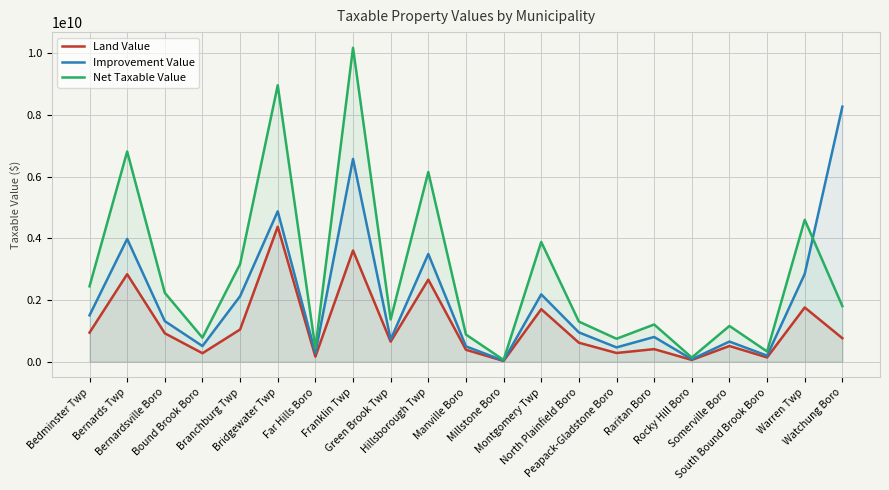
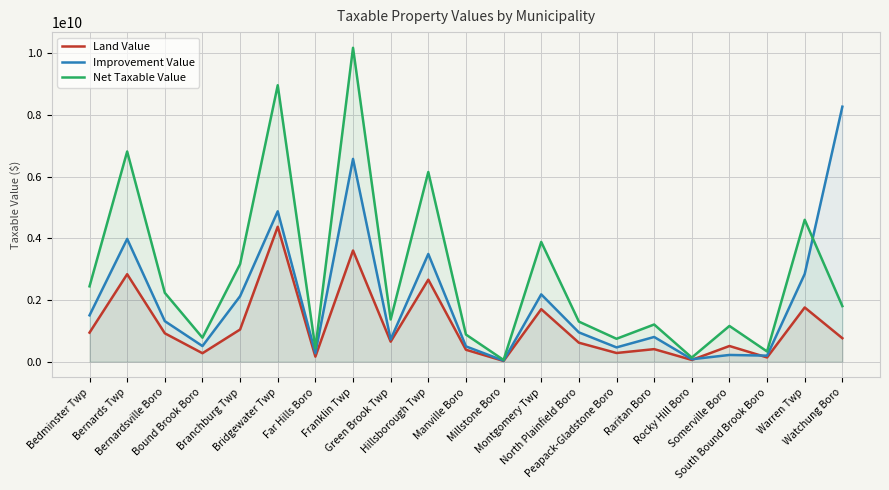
  {
    "Land Value": {
      "Bedminster Twp": 900000000,
      "Bernards Twp": 2800000000,
      "Bernardsville Boro": 900000000,
      "Bound Brook Boro": 300000000,
      "Branchburg Twp": 1000000000,
      "Bridgewater Twp": 4400000000,
      "Far Hills Boro": 200000000,
      "Franklin Twp": 3600000000,
      "Hillsborough Twp": 2700000000,
      "Manville Boro": 400000000,
      "Montgomery Twp": 1700000000,
      "North Plainfield Boro": 600000000,
      "Peapack-Gladstone Boro": 300000000,
      "Raritan Boro": 400000000,
      "Somerville Boro": 500000000,
      "Warren Twp": 1800000000,
      "Watchung Boro": 800000000
    },
    "Improvement Value": {
      "Bedminster Twp": 1500000000,
      "Bernards Twp": 4000000000,
      "Bernardsville Boro": 1300000000,
      "Bound Brook Boro": 500000000,
      "Branchburg Twp": 2100000000,
      "Bridgewater Twp": 4900000000,
      "Far Hills Boro": 300000000,
      "Franklin Twp": 6600000000,
      "Hillsborough Twp": 3500000000,
      "Manville Boro": 500000000,
      "Montgomery Twp": 2200000000,
      "North Plainfield Boro": 900000000,
      "Peapack-Gladstone Boro": 500000000,
      "Raritan Boro": 800000000,
-     "Somerville Boro": 700000000,
+     "Somerville Boro": 200000000,
      "Warren Twp": 2800000000,
      "Watchung Boro": 8300000000
    },
    "Net Taxable Value": {
      "Bedminster Twp": 2400000000,
      "Bernards Twp": 6800000000,
      "Bernardsville Boro": 2200000000,
      "Bound Brook Boro": 800000000,
      "Branchburg Twp": 3200000000,
      "Bridgewater Twp": 9000000000,
      "Far Hills Boro": 400000000,
      "Franklin Twp": 10200000000,
      "Green Brook Twp": 1400000000,
      "Hillsborough Twp": 6200000000,
      "Manville Boro": 900000000,
      "Montgomery Twp": 3900000000,
      "North Plainfield Boro": 1300000000,
      "Peapack-Gladstone Boro": 700000000,
      "Raritan Boro": 1200000000,
      "Somerville Boro": 1200000000,
      "South Bound Brook Boro": 300000000,
      "Warren Twp": 4600000000,
      "Watchung Boro": 1800000000
    }
  }
